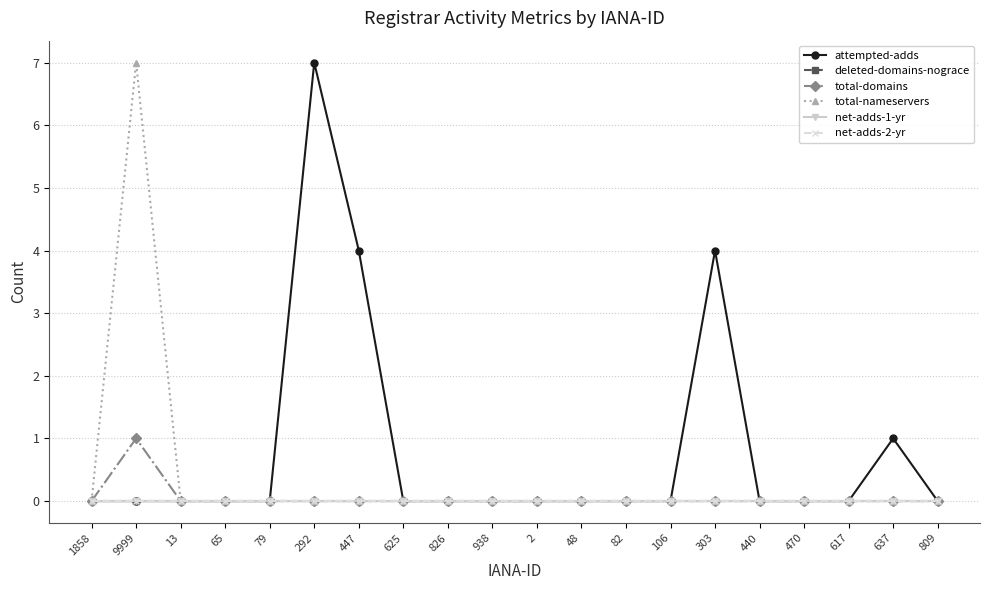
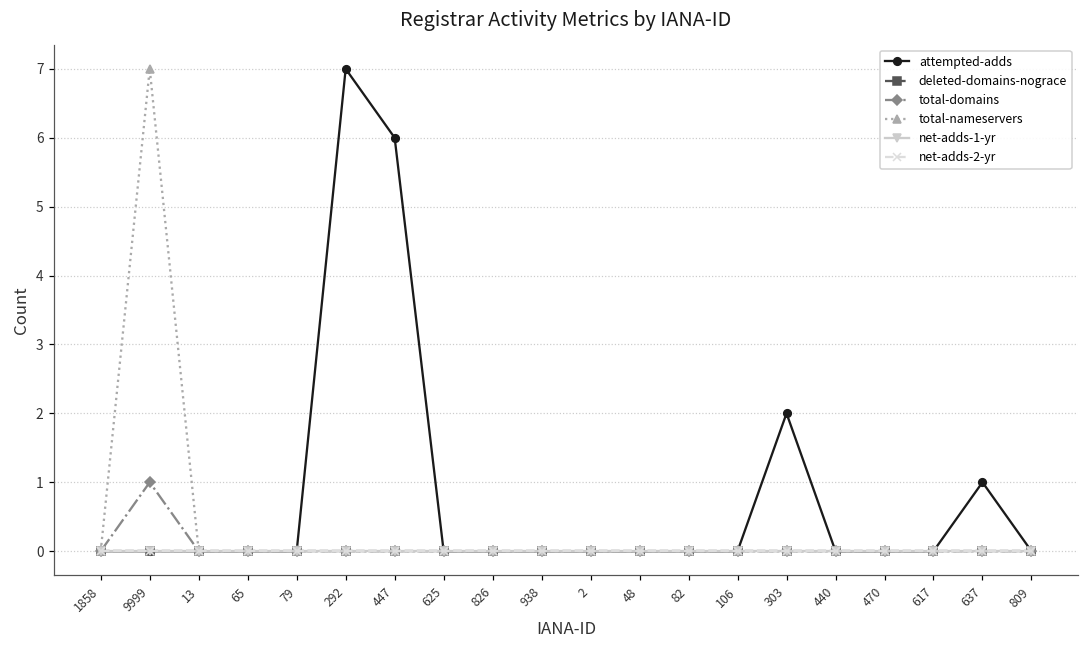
  {
    "attempted-adds": {
      "292": 7,
-     "447": 4,
-     "303": 4,
+     "447": 6,
+     "303": 2,
      "637": 1
    }
  }
